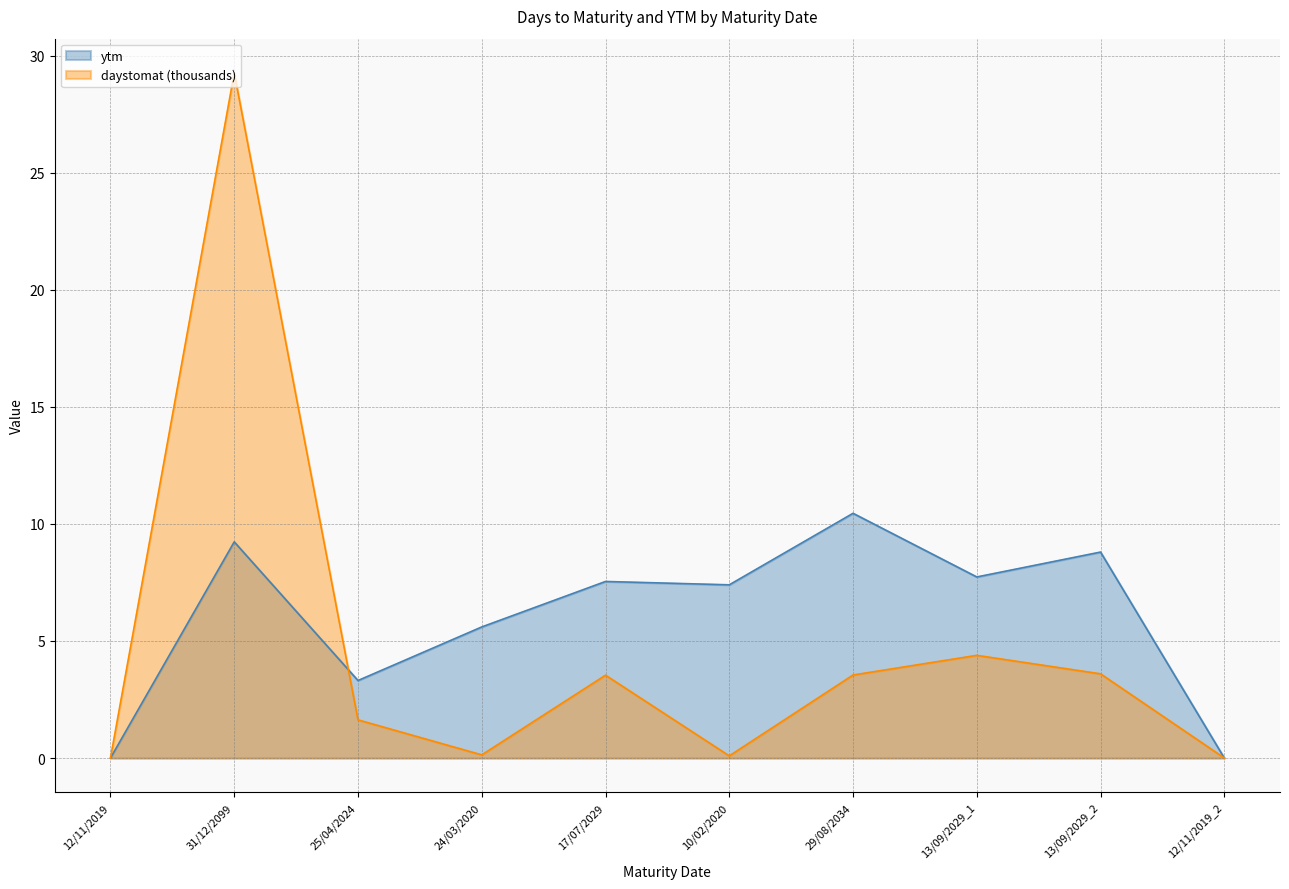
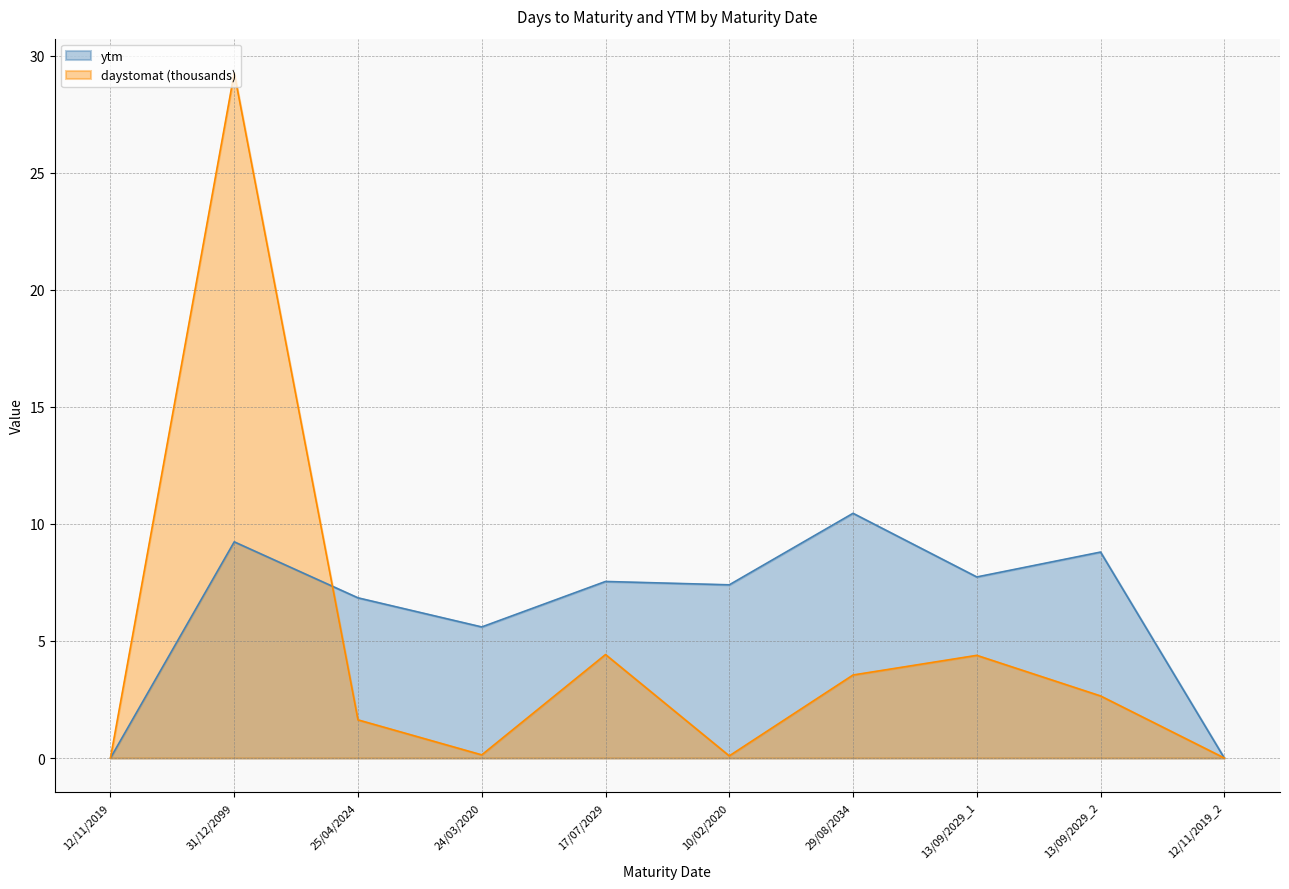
  {
    "ytm": {
      "31/12/2099": 9.2,
-     "25/04/2024": 3.3,
+     "25/04/2024": 6.8,
      "24/03/2020": 5.6,
      "17/07/2029": 7.5,
      "10/02/2020": 7.4,
      "29/08/2034": 10.5,
      "13/09/2029_1": 7.7,
      "13/09/2029_2": 8.8
    },
    "daystomat (thousands)": {
      "25/04/2024": 1.6,
      "24/03/2020": 0.1,
-     "17/07/2029": 3.5,
+     "17/07/2029": 4.4,
      "10/02/2020": 0.1,
      "29/08/2034": 3.5,
      "13/09/2029_1": 4.4,
-     "13/09/2029_2": 3.6
+     "13/09/2029_2": 2.7
    }
  }
